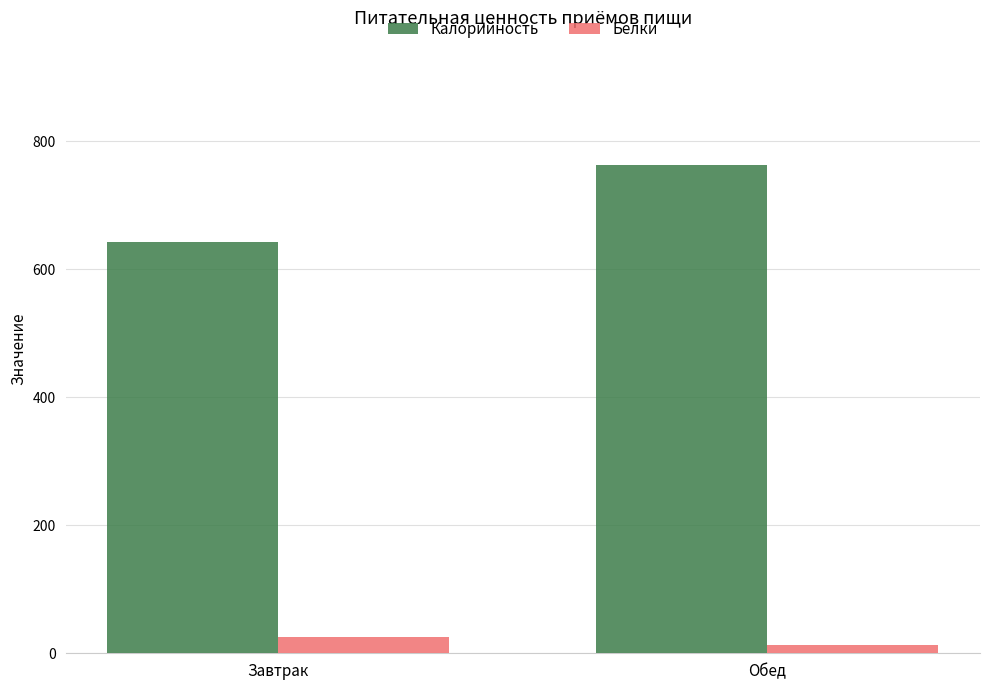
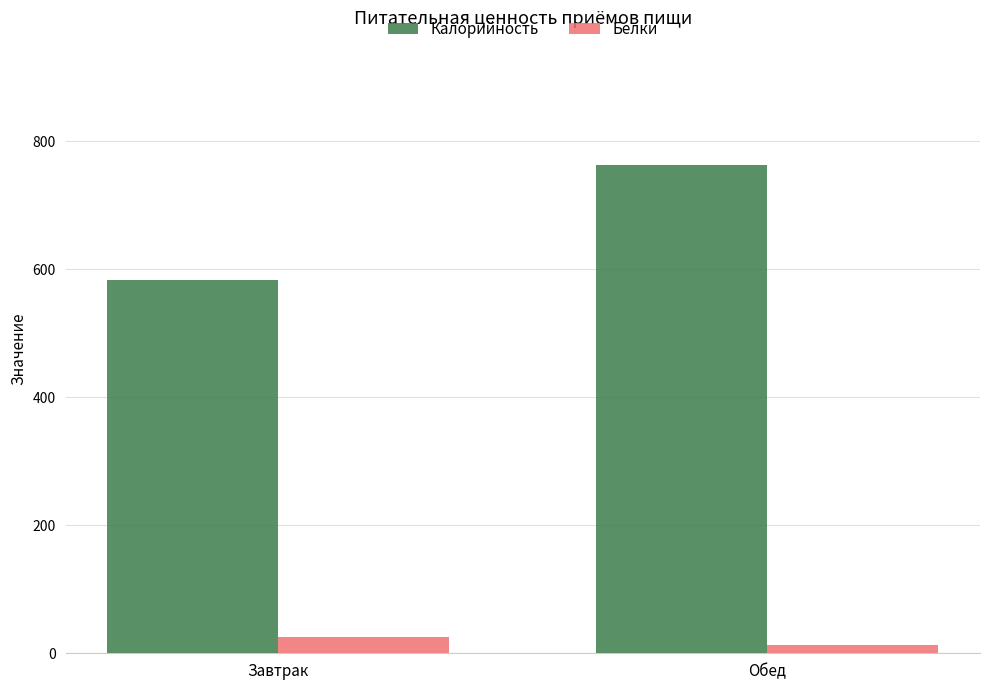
  {
    "Калорийность": {
-     "Завтрак": 640,
+     "Завтрак": 580,
      "Обед": 760
    },
    "Белки": {
      "Завтрак": 30,
      "Обед": 10
    }
  }
